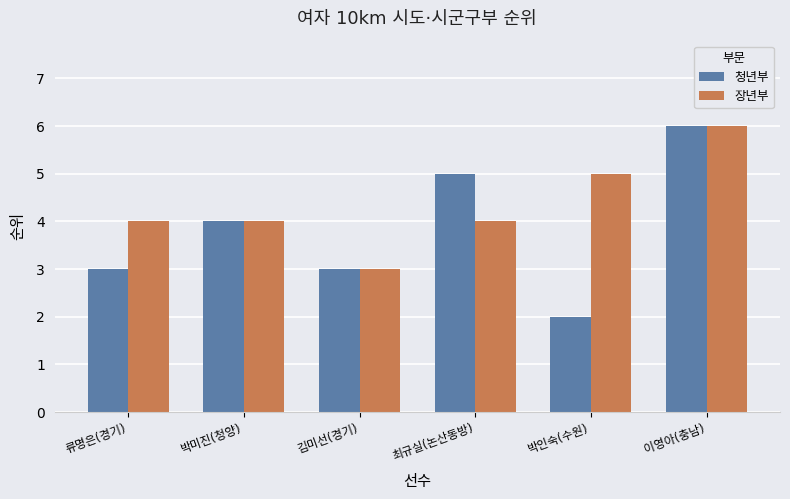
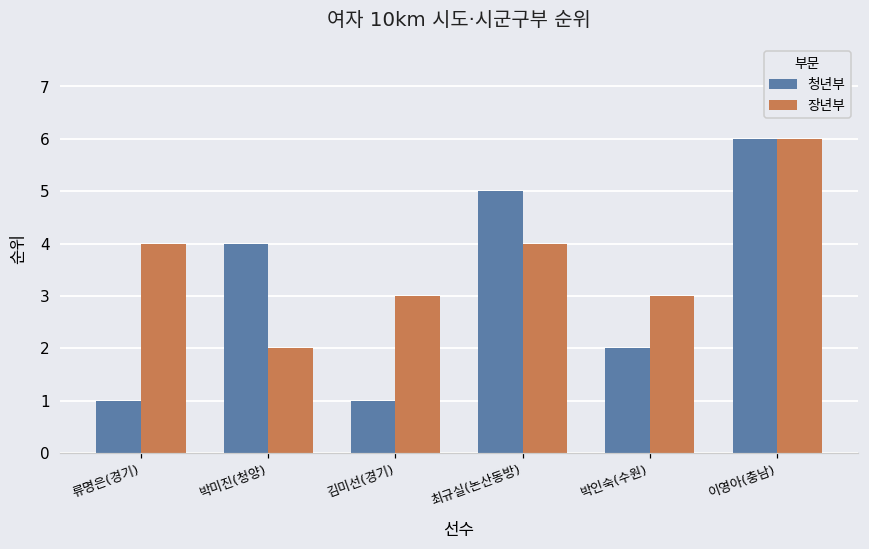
  {
    "청년부": {
-     "류명은(경기)": 3,
+     "류명은(경기)": 1,
      "박미진(청양)": 4,
-     "김미선(경기)": 3,
+     "김미선(경기)": 1,
      "최규실(논산동방)": 5,
      "박인숙(수원)": 2,
      "이영아(충남)": 6
    },
    "장년부": {
      "류명은(경기)": 4,
-     "박미진(청양)": 4,
+     "박미진(청양)": 2,
      "김미선(경기)": 3,
      "최규실(논산동방)": 4,
-     "박인숙(수원)": 5,
+     "박인숙(수원)": 3,
      "이영아(충남)": 6
    }
  }
